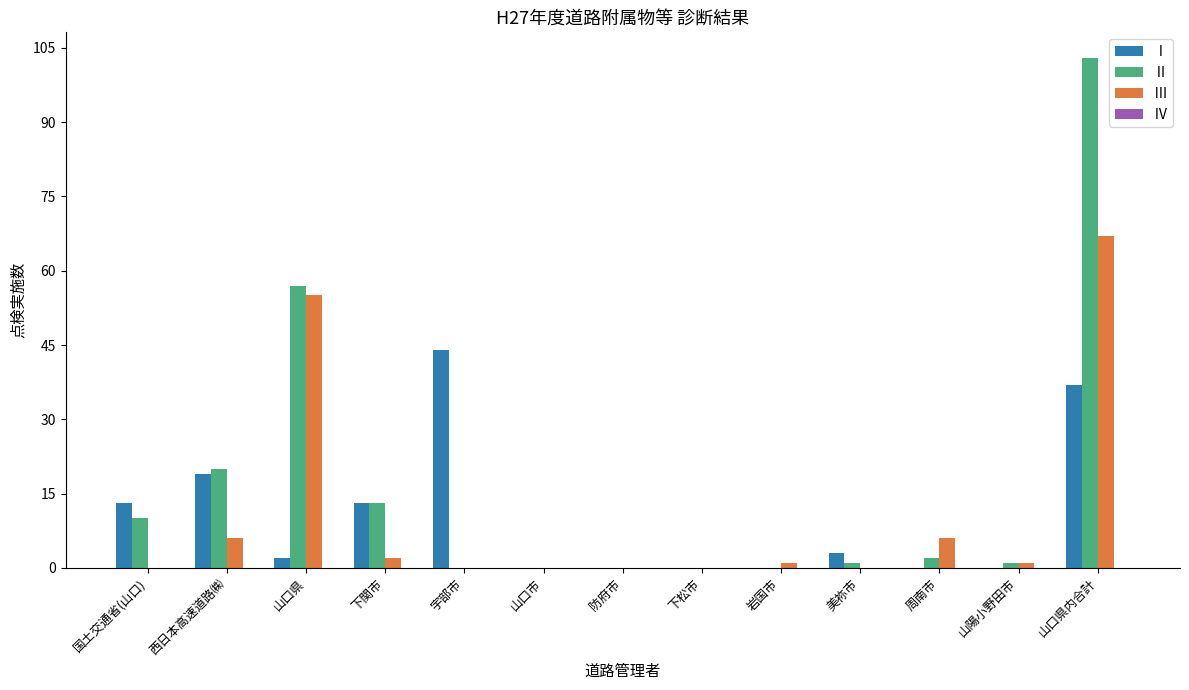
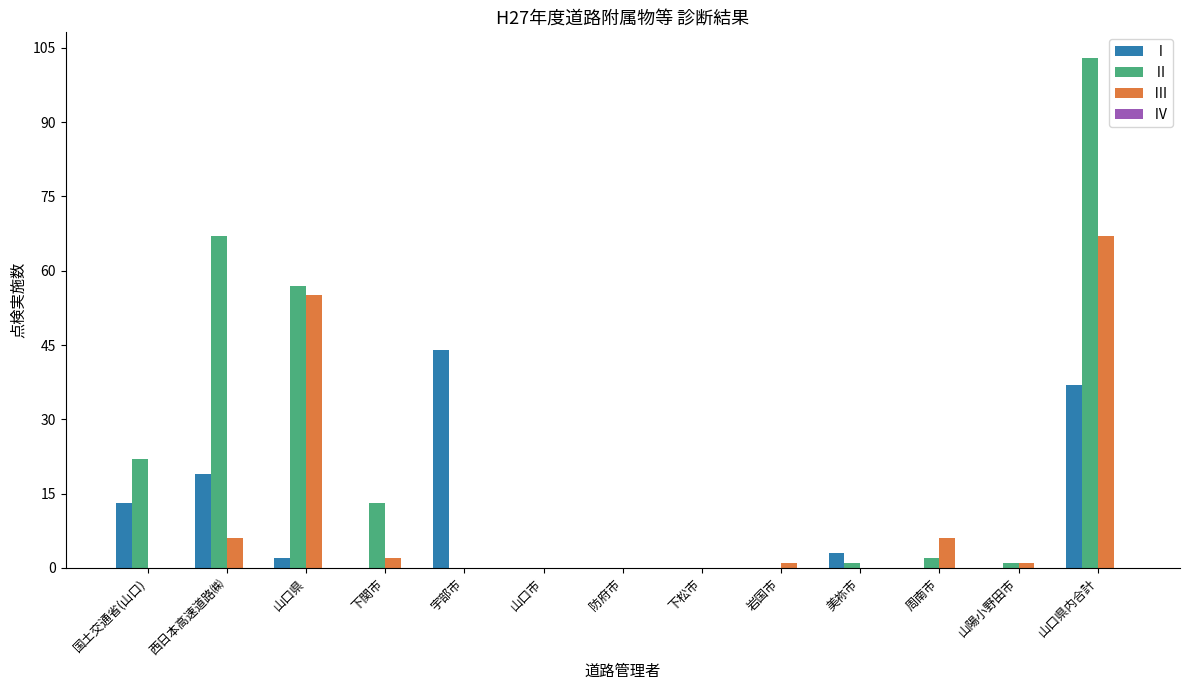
  {
    "Ⅰ": {
      "国土交通省(山口)": 13,
      "西日本高速道路㈱": 19,
      "山口県": 2,
-     "下関市": 13,
+     "下関市": 0,
      "宇部市": 44,
      "山口市": 0,
      "防府市": 0,
      "下松市": 0,
      "岩国市": 0,
      "美祢市": 3,
      "周南市": 0,
      "山陽小野田市": 0,
      "山口県内合計": 37
    },
    "Ⅱ": {
-     "国土交通省(山口)": 10,
-     "西日本高速道路㈱": 20,
+     "国土交通省(山口)": 22,
+     "西日本高速道路㈱": 67,
      "山口県": 57,
      "下関市": 13,
      "宇部市": 0,
      "山口市": 0,
      "防府市": 0,
      "下松市": 0,
      "岩国市": 0,
      "美祢市": 1,
      "周南市": 2,
      "山陽小野田市": 1,
      "山口県内合計": 103
    },
    "Ⅲ": {
      "国土交通省(山口)": 0,
      "西日本高速道路㈱": 6,
      "山口県": 55,
      "下関市": 2,
      "宇部市": 0,
      "山口市": 0,
      "防府市": 0,
      "下松市": 0,
      "岩国市": 1,
      "美祢市": 0,
      "周南市": 6,
      "山陽小野田市": 1,
      "山口県内合計": 67
    },
    "Ⅳ": {
      "国土交通省(山口)": 0,
      "西日本高速道路㈱": 0,
      "山口県": 0,
      "下関市": 0,
      "宇部市": 0,
      "山口市": 0,
      "防府市": 0,
      "下松市": 0,
      "岩国市": 0,
      "美祢市": 0,
      "周南市": 0,
      "山陽小野田市": 0,
      "山口県内合計": 0
    }
  }
